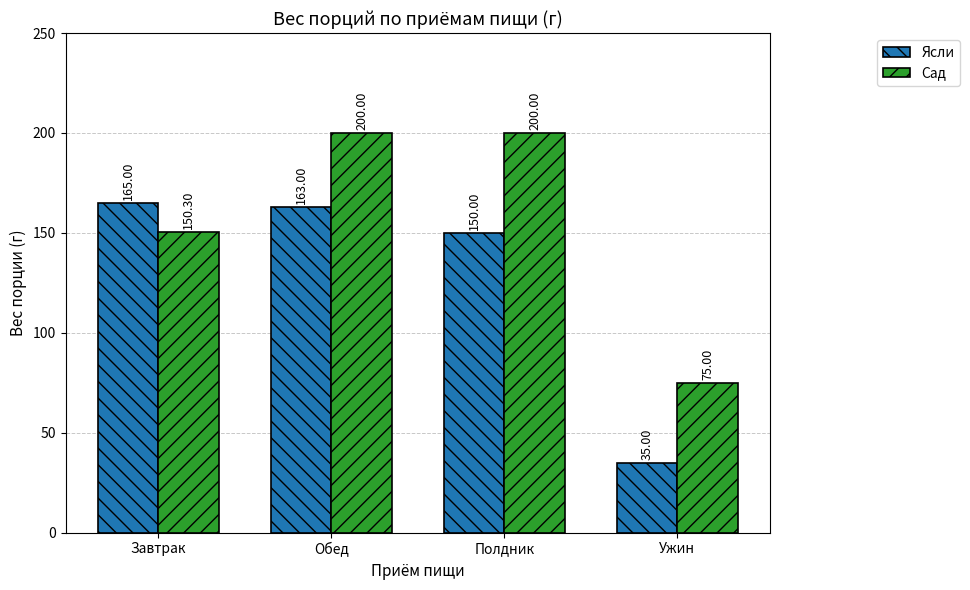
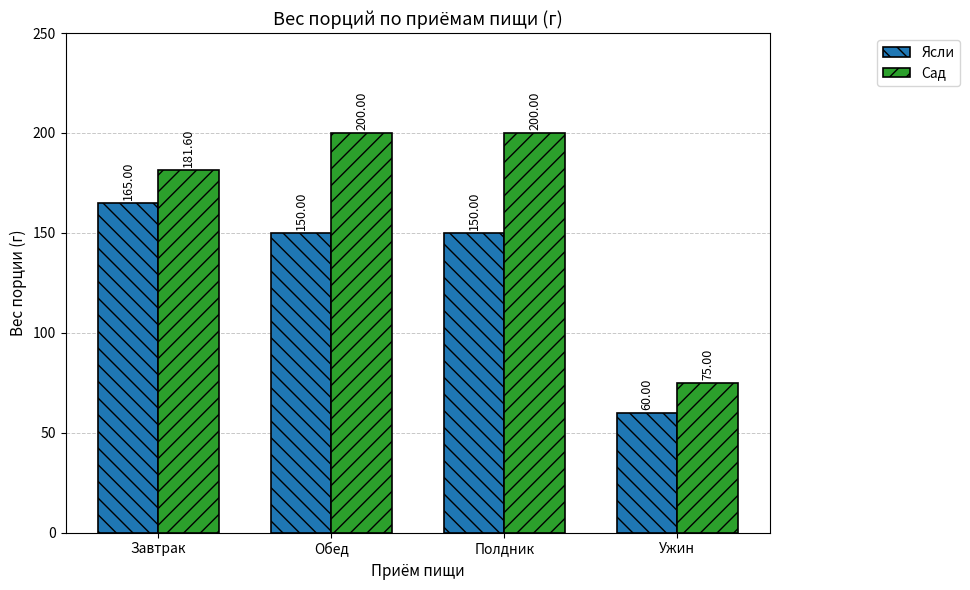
  {
    "Ясли": {
      "Завтрак": 165.00,
-     "Обед": 163.00,
+     "Обед": 150.00,
      "Полдник": 150.00,
-     "Ужин": 35.00
+     "Ужин": 60.00
    },
    "Сад": {
-     "Завтрак": 150.30,
+     "Завтрак": 181.60,
      "Обед": 200.00,
      "Полдник": 200.00,
      "Ужин": 75.00
    }
  }
